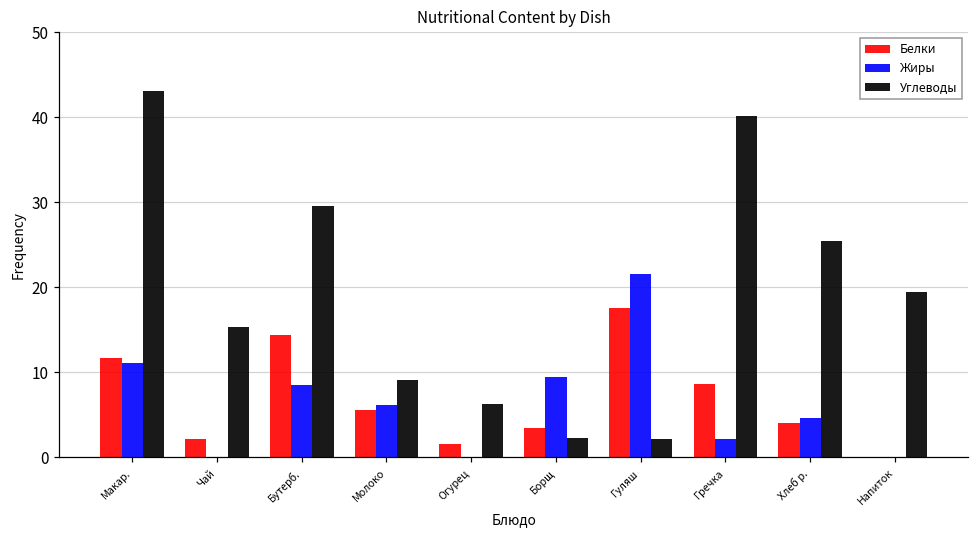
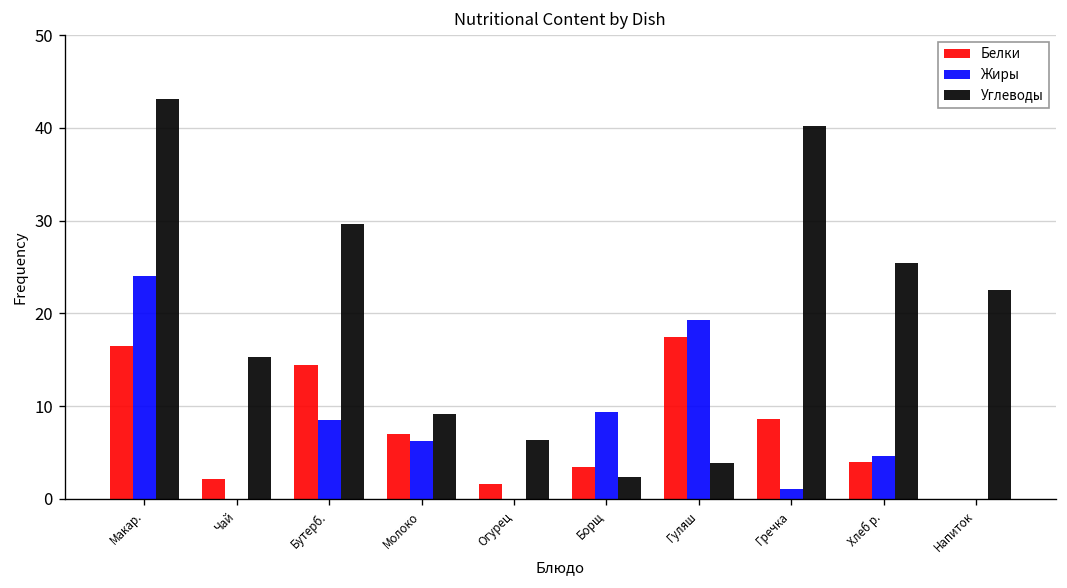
  {
    "Белки": {
-     "Макар.": 12,
+     "Макар.": 17,
      "Чай": 2,
      "Бутерб.": 14,
-     "Молоко": 6,
+     "Молоко": 7,
      "Огурец": 2,
      "Борщ": 3,
      "Гуляш": 18,
      "Гречка": 9,
      "Хлеб р.": 4,
      "Напиток": 0
    },
    "Жиры": {
-     "Макар.": 11,
+     "Макар.": 24,
      "Чай": 0,
      "Бутерб.": 9,
      "Молоко": 6,
      "Огурец": 0,
      "Борщ": 9,
-     "Гуляш": 22,
-     "Гречка": 2,
+     "Гуляш": 19,
+     "Гречка": 1,
      "Хлеб р.": 5,
      "Напиток": 0
    },
    "Углеводы": {
      "Макар.": 43,
      "Чай": 15,
      "Бутерб.": 30,
      "Молоко": 9,
      "Огурец": 6,
      "Борщ": 2,
-     "Гуляш": 2,
+     "Гуляш": 4,
      "Гречка": 40,
      "Хлеб р.": 25,
-     "Напиток": 19
+     "Напиток": 23
    }
  }
